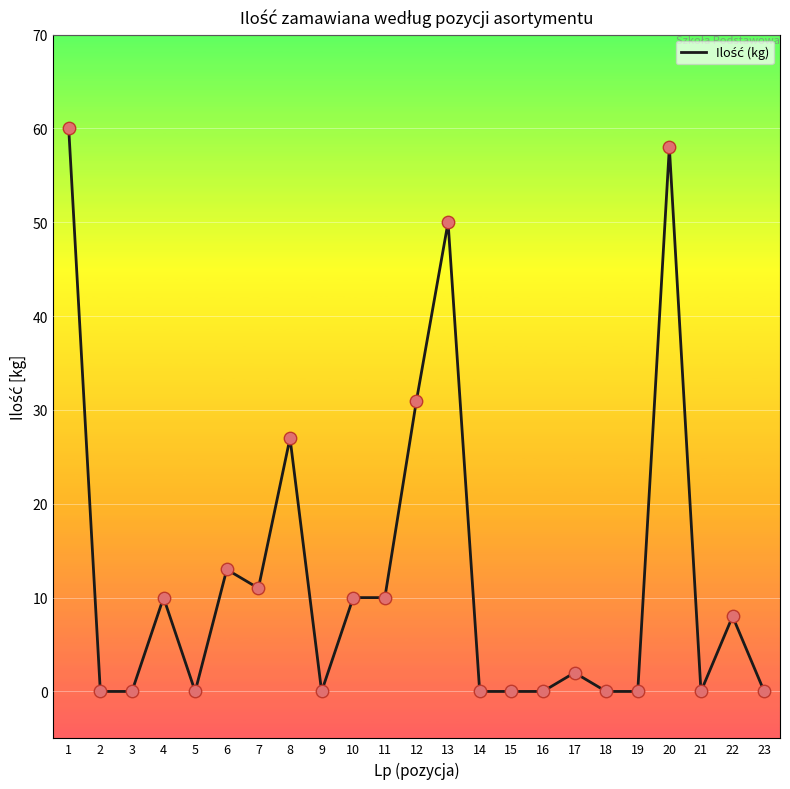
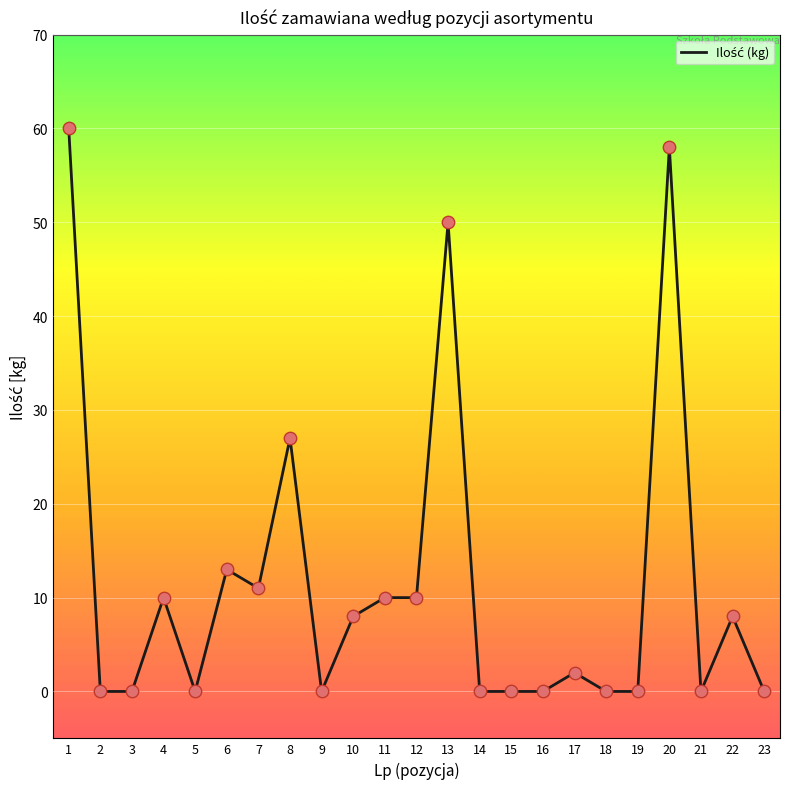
  {
    "1": 60,
    "2": 0,
    "3": 0,
    "4": 10,
    "5": 0,
    "6": 13,
    "7": 11,
    "8": 27,
    "9": 0,
-   "10": 10,
+   "10": 8,
    "11": 10,
-   "12": 31,
+   "12": 10,
    "13": 50,
    "14": 0,
    "15": 0,
    "16": 0,
    "17": 2,
    "18": 0,
    "19": 0,
    "20": 58,
    "21": 0,
    "22": 8,
    "23": 0
  }
